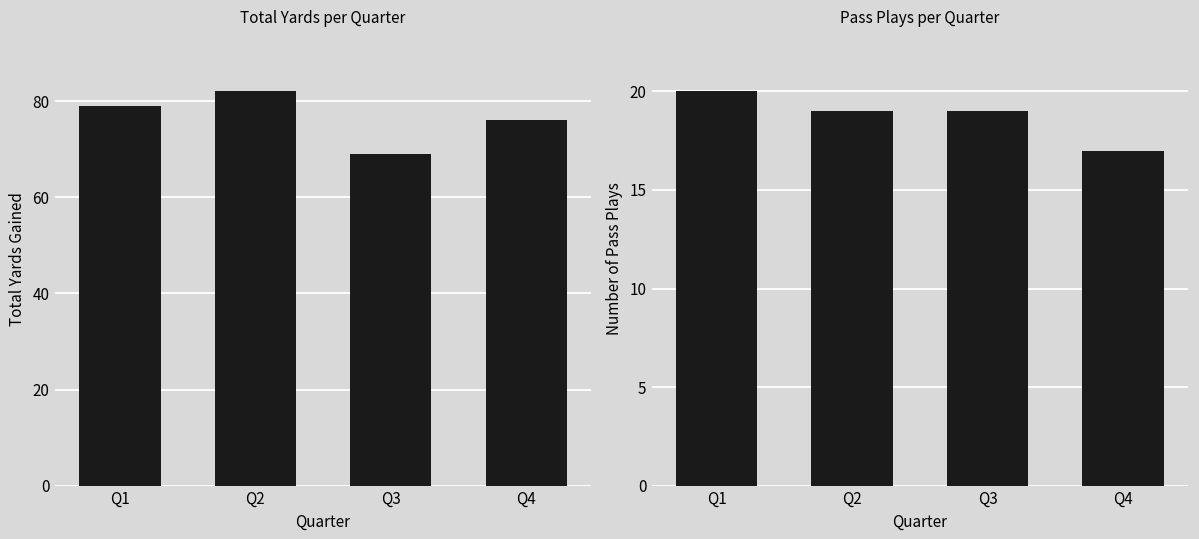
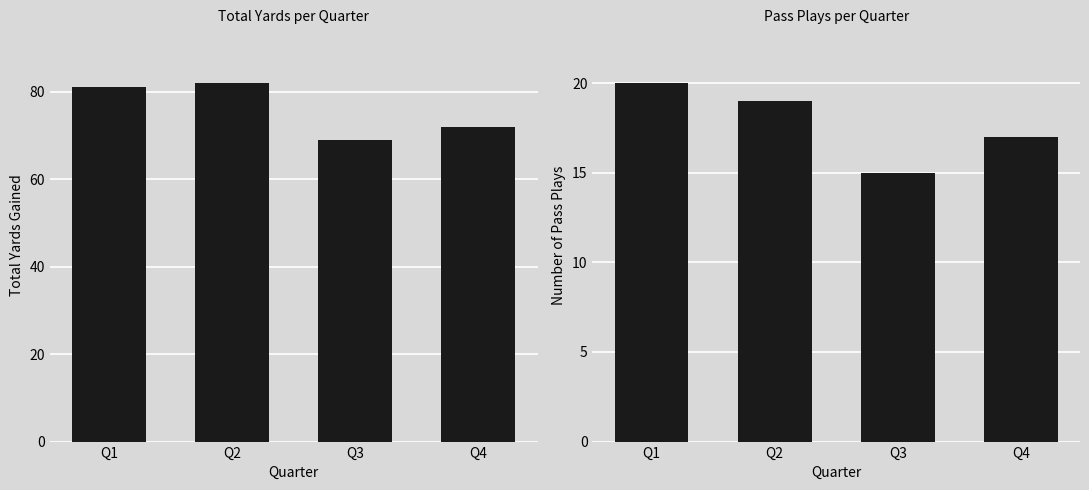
  {
    "Total Yards per Quarter": {
-     "Q1": 79,
+     "Q1": 81,
      "Q2": 82,
      "Q3": 69,
-     "Q4": 76
+     "Q4": 72
    },
    "Pass Plays per Quarter": {
      "Q1": 20,
      "Q2": 19,
-     "Q3": 19,
+     "Q3": 15,
      "Q4": 17
    }
  }
